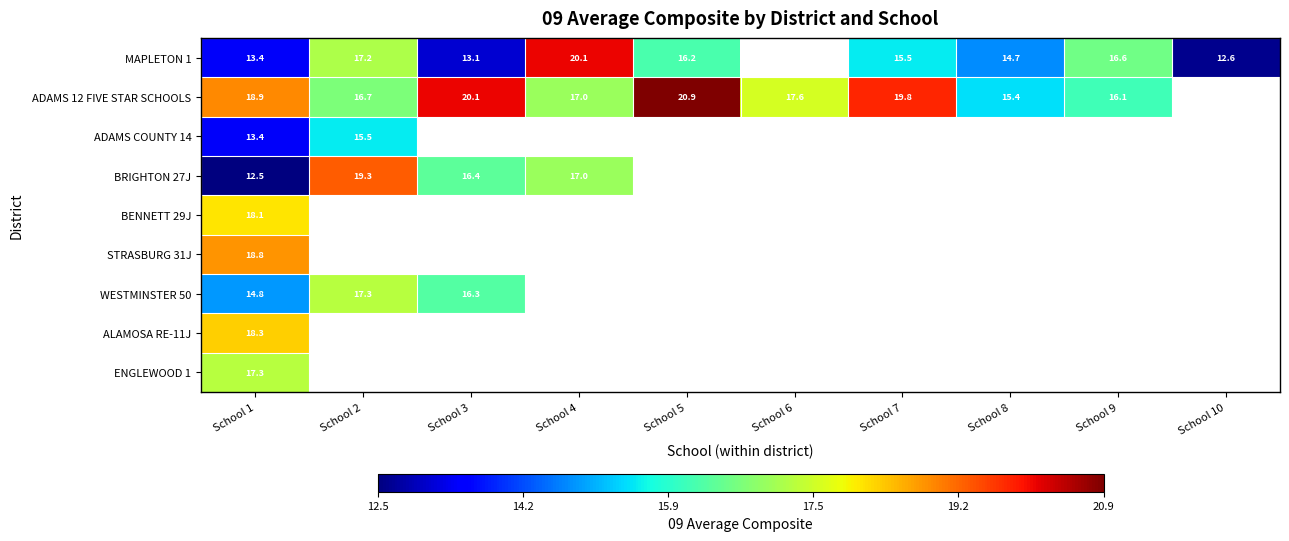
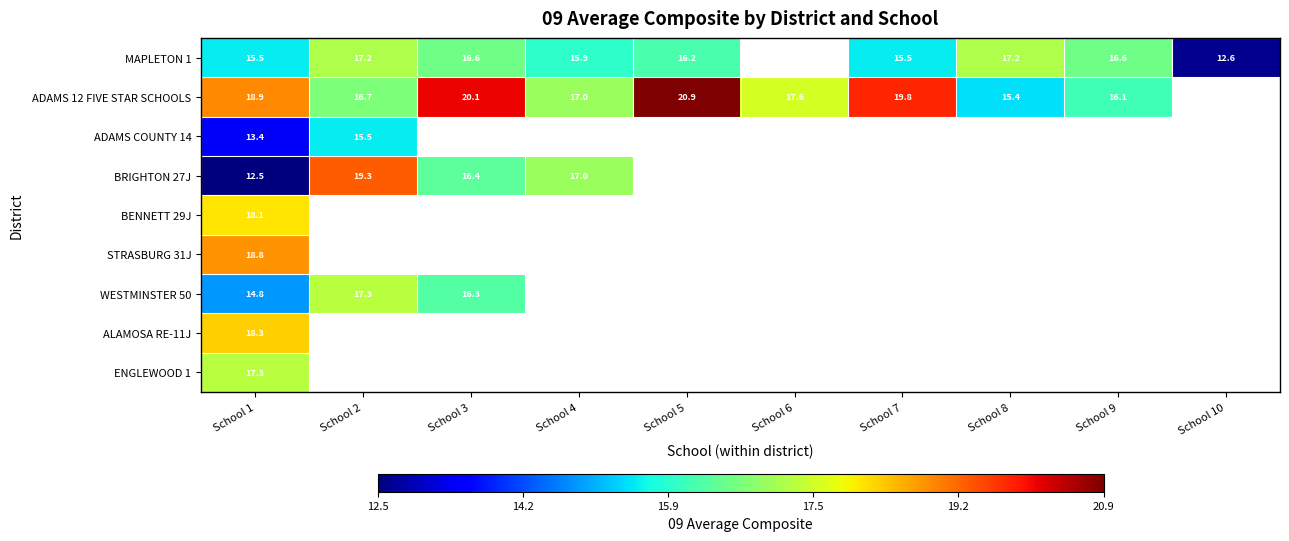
  {
    "MAPLETON 1": {
-     "School 1": 13.4,
+     "School 1": 15.5,
      "School 2": 17.2,
-     "School 3": 13.1,
-     "School 4": 20.1,
+     "School 3": 16.6,
+     "School 4": 15.9,
      "School 5": 16.2,
      "School 7": 15.5,
-     "School 8": 14.7,
+     "School 8": 17.2,
      "School 9": 16.6,
      "School 10": 12.6
    },
    "ADAMS 12 FIVE STAR SCHOOLS": {
      "School 1": 18.9,
      "School 2": 16.7,
      "School 3": 20.1,
      "School 4": 17.0,
      "School 5": 20.9,
      "School 6": 17.6,
      "School 7": 19.8,
      "School 8": 15.4,
      "School 9": 16.1
    },
    "ADAMS COUNTY 14": {
      "School 1": 13.4,
      "School 2": 15.5
    },
    "BRIGHTON 27J": {
      "School 1": 12.5,
      "School 2": 19.3,
      "School 3": 16.4,
      "School 4": 17.0
    },
    "BENNETT 29J": {
      "School 1": 18.1
    },
    "STRASBURG 31J": {
      "School 1": 18.8
    },
    "WESTMINSTER 50": {
      "School 1": 14.8,
      "School 2": 17.3,
      "School 3": 16.3
    },
    "ALAMOSA RE-11J": {
      "School 1": 18.3
    },
    "ENGLEWOOD 1": {
      "School 1": 17.3
    }
  }
